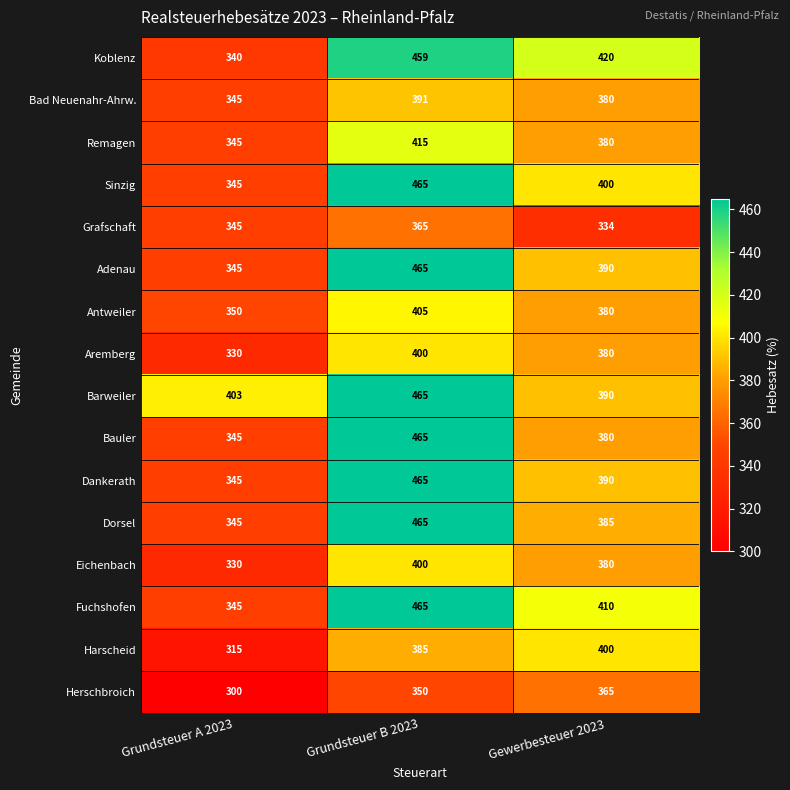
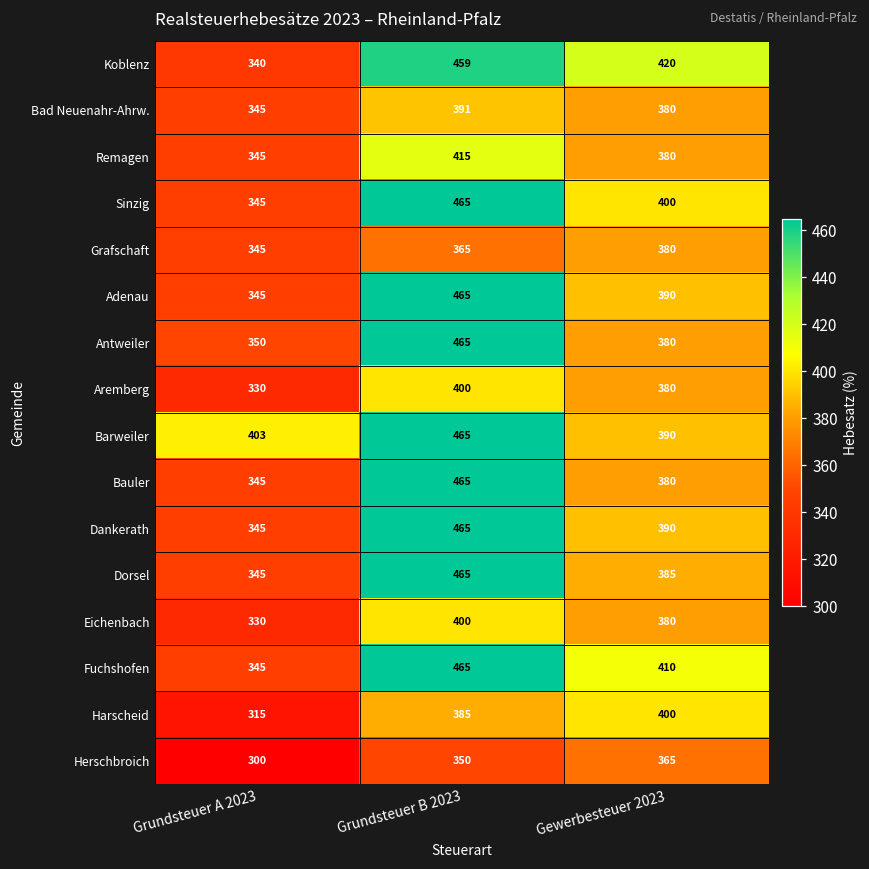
  {
    "Koblenz": {
      "Grundsteuer A 2023": 340,
      "Grundsteuer B 2023": 459,
      "Gewerbesteuer 2023": 420
    },
    "Bad Neuenahr-Ahrw.": {
      "Grundsteuer A 2023": 345,
      "Grundsteuer B 2023": 391,
      "Gewerbesteuer 2023": 380
    },
    "Remagen": {
      "Grundsteuer A 2023": 345,
      "Grundsteuer B 2023": 415,
      "Gewerbesteuer 2023": 380
    },
    "Sinzig": {
      "Grundsteuer A 2023": 345,
      "Grundsteuer B 2023": 465,
      "Gewerbesteuer 2023": 400
    },
    "Grafschaft": {
      "Grundsteuer A 2023": 345,
      "Grundsteuer B 2023": 365,
-     "Gewerbesteuer 2023": 334
+     "Gewerbesteuer 2023": 380
    },
    "Adenau": {
      "Grundsteuer A 2023": 345,
      "Grundsteuer B 2023": 465,
      "Gewerbesteuer 2023": 390
    },
    "Antweiler": {
      "Grundsteuer A 2023": 350,
-     "Grundsteuer B 2023": 405,
+     "Grundsteuer B 2023": 465,
      "Gewerbesteuer 2023": 380
    },
    "Aremberg": {
      "Grundsteuer A 2023": 330,
      "Grundsteuer B 2023": 400,
      "Gewerbesteuer 2023": 380
    },
    "Barweiler": {
      "Grundsteuer A 2023": 403,
      "Grundsteuer B 2023": 465,
      "Gewerbesteuer 2023": 390
    },
    "Bauler": {
      "Grundsteuer A 2023": 345,
      "Grundsteuer B 2023": 465,
      "Gewerbesteuer 2023": 380
    },
    "Dankerath": {
      "Grundsteuer A 2023": 345,
      "Grundsteuer B 2023": 465,
      "Gewerbesteuer 2023": 390
    },
    "Dorsel": {
      "Grundsteuer A 2023": 345,
      "Grundsteuer B 2023": 465,
      "Gewerbesteuer 2023": 385
    },
    "Eichenbach": {
      "Grundsteuer A 2023": 330,
      "Grundsteuer B 2023": 400,
      "Gewerbesteuer 2023": 380
    },
    "Fuchshofen": {
      "Grundsteuer A 2023": 345,
      "Grundsteuer B 2023": 465,
      "Gewerbesteuer 2023": 410
    },
    "Harscheid": {
      "Grundsteuer A 2023": 315,
      "Grundsteuer B 2023": 385,
      "Gewerbesteuer 2023": 400
    },
    "Herschbroich": {
      "Grundsteuer A 2023": 300,
      "Grundsteuer B 2023": 350,
      "Gewerbesteuer 2023": 365
    }
  }
